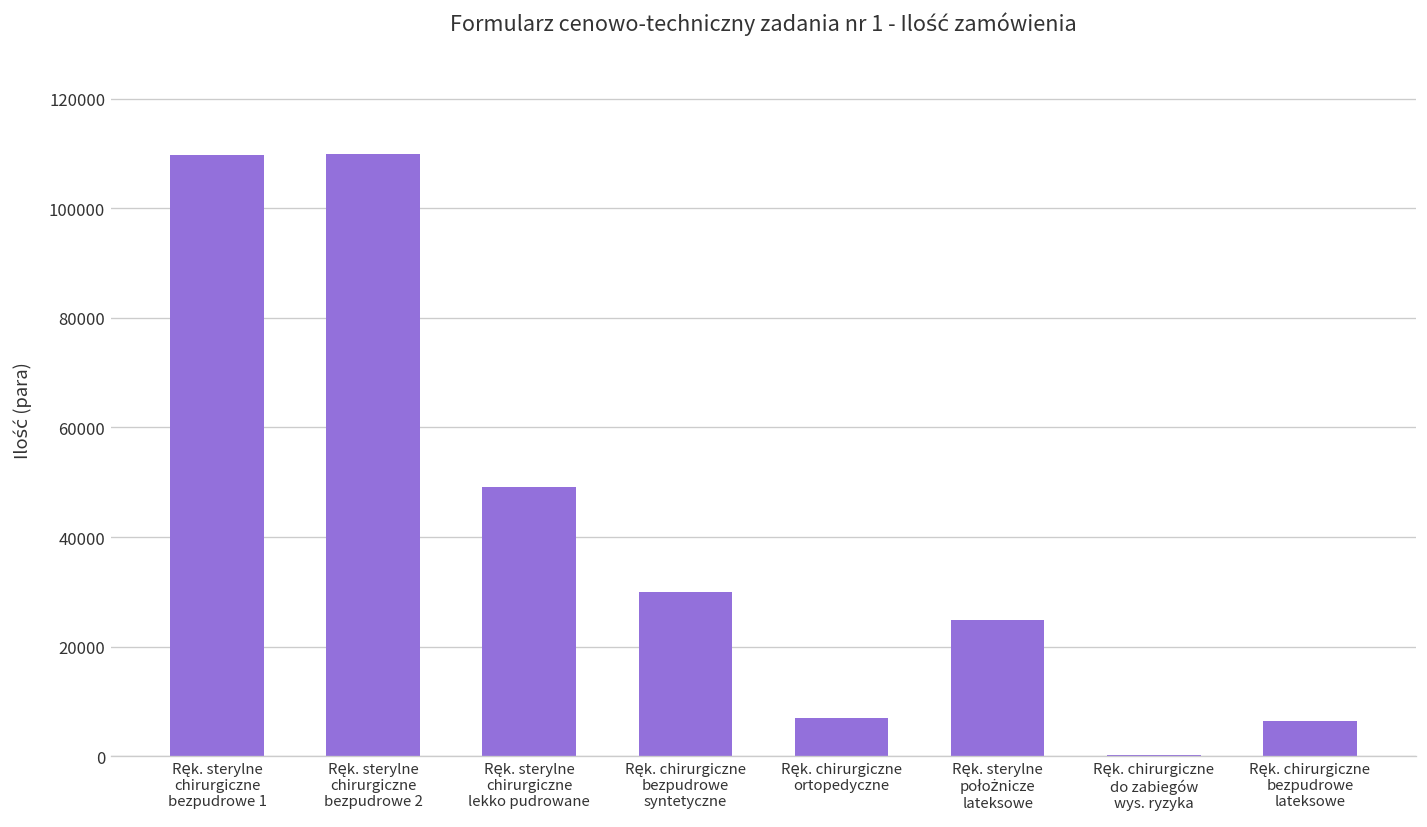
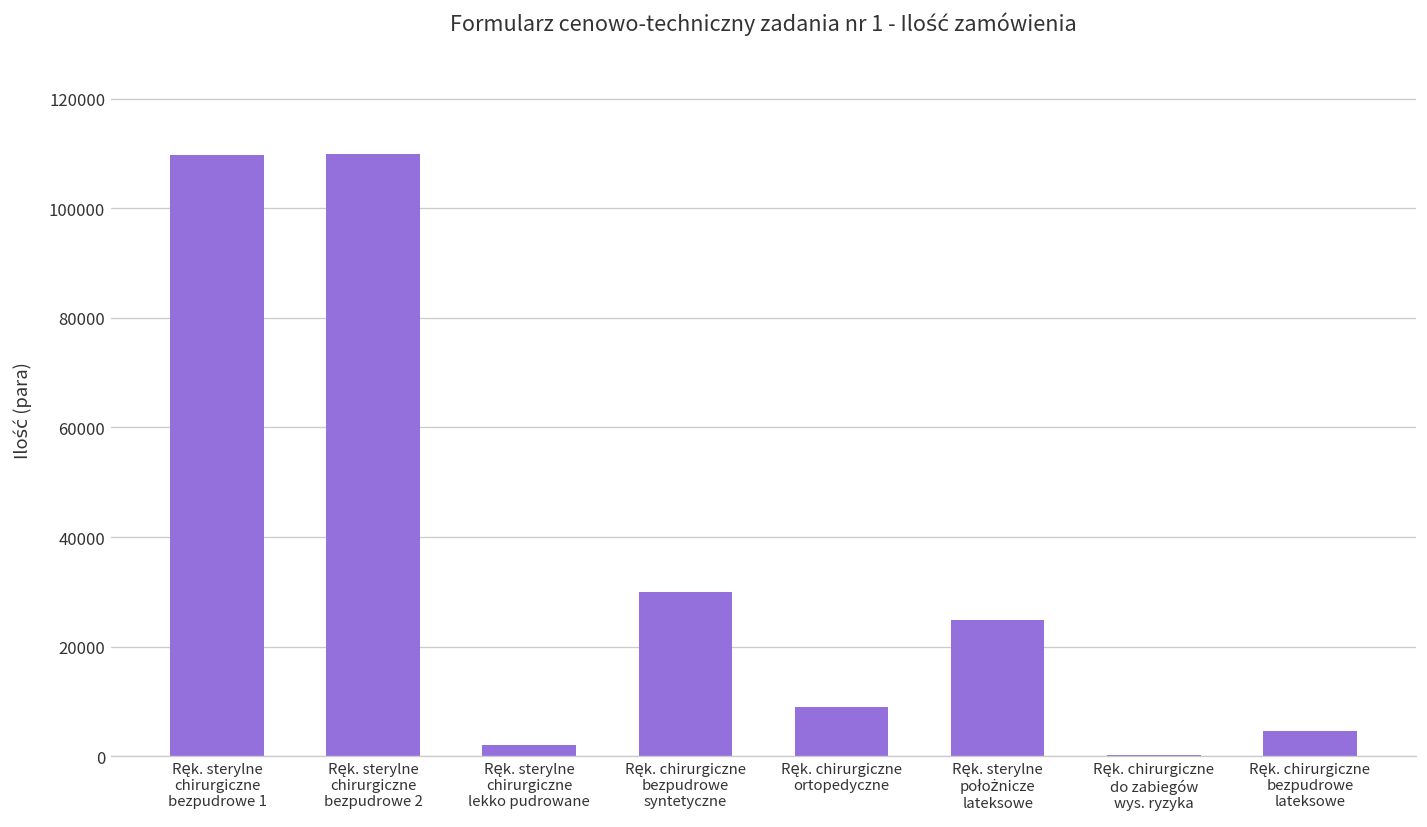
  {
    "Ręk. sterylne chirurgiczne bezpudrowe 1": 110000,
    "Ręk. sterylne chirurgiczne bezpudrowe 2": 110000,
-   "Ręk. sterylne chirurgiczne lekko pudrowane": 49000,
+   "Ręk. sterylne chirurgiczne lekko pudrowane": 2000,
    "Ręk. chirurgiczne bezpudrowe syntetyczne": 30000,
-   "Ręk. chirurgiczne ortopedyczne": 7000,
+   "Ręk. chirurgiczne ortopedyczne": 9000,
    "Ręk. sterylne położnicze lateksowe": 25000,
-   "Ręk. chirurgiczne bezpudrowe lateksowe": 7000
+   "Ręk. chirurgiczne bezpudrowe lateksowe": 5000
  }
